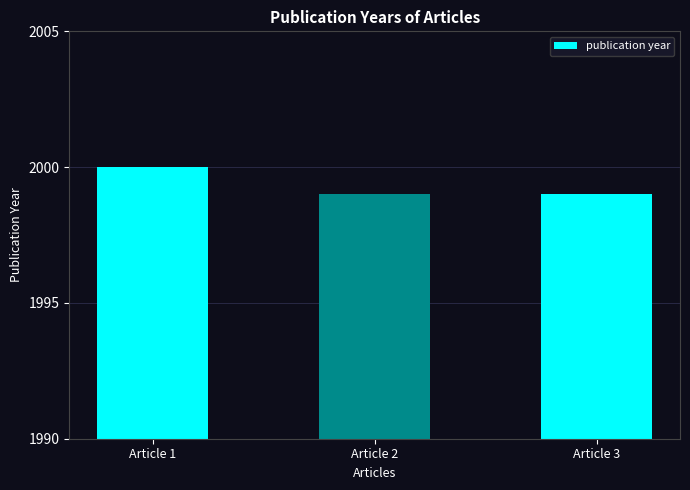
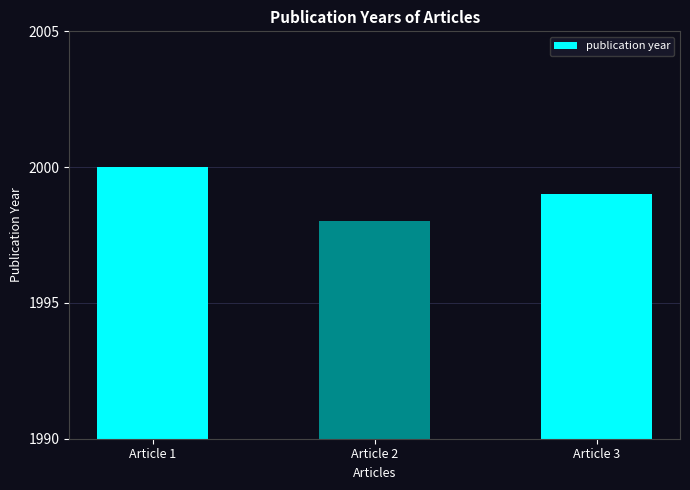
  {
    "Article 1": 2000,
-   "Article 2": 1999,
+   "Article 2": 1998,
    "Article 3": 1999
  }
